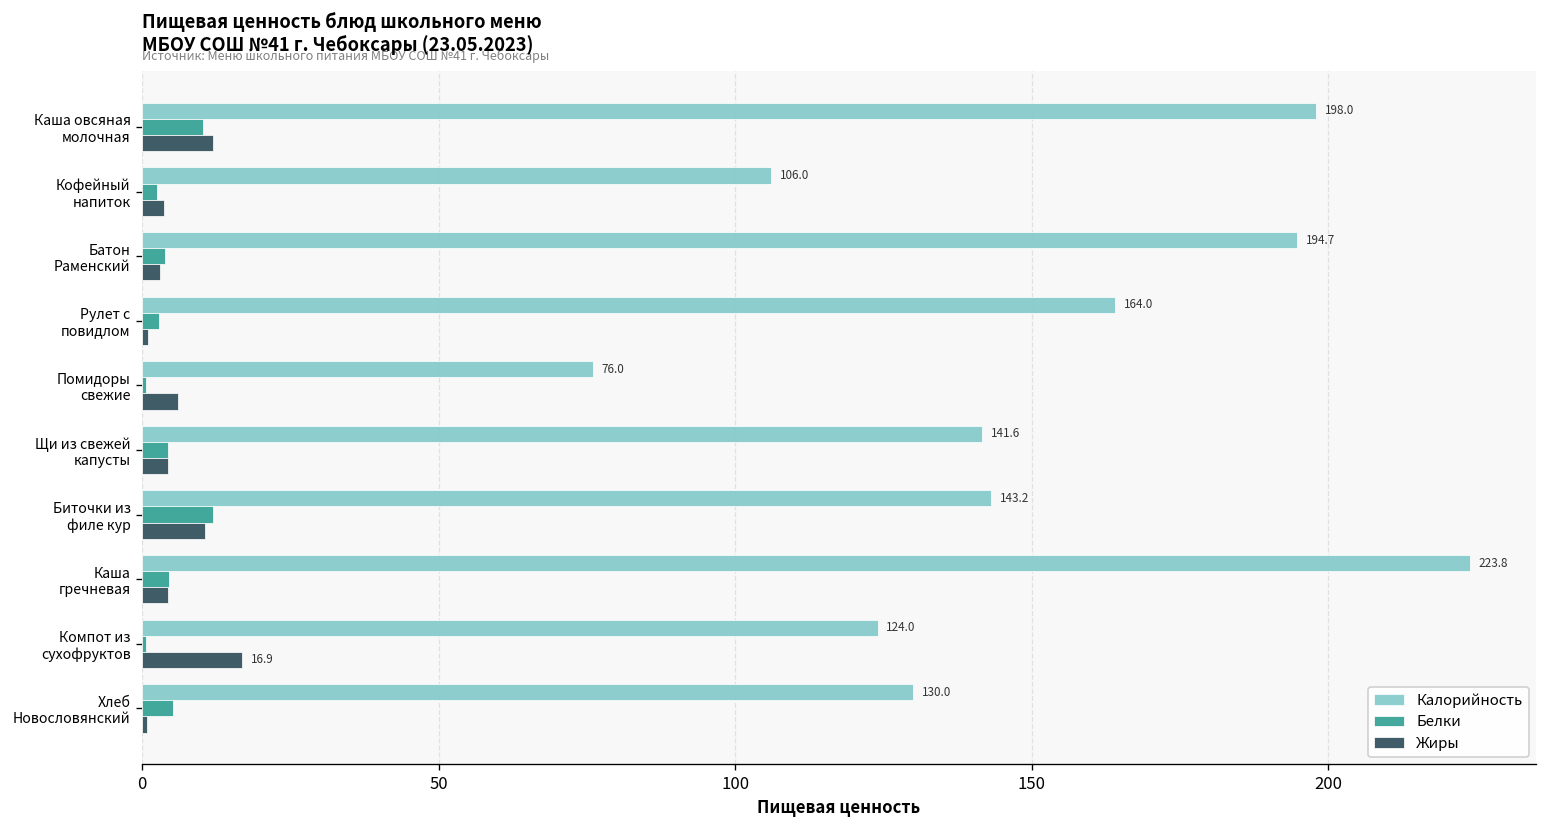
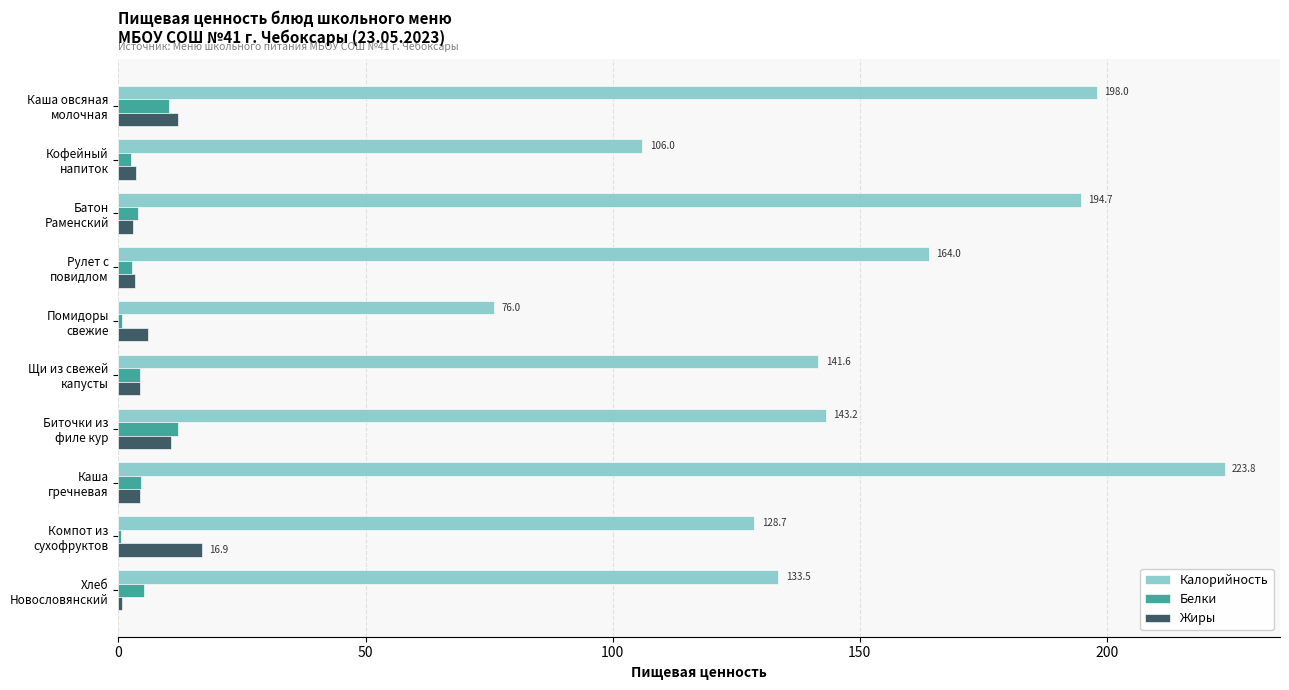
  {
    "Калорийность": {
      "Каша овсяная молочная": 198.0,
      "Кофейный напиток": 106.0,
      "Батон Раменский": 194.7,
      "Рулет с повидлом": 164.0,
      "Помидоры свежие": 76.0,
      "Щи из свежей капусты": 141.6,
      "Биточки из филе кур": 143.2,
      "Каша гречневая": 223.8,
-     "Компот из сухофруктов": 124.0,
-     "Хлеб Новословянский": 130.0
+     "Компот из сухофруктов": 128.7,
+     "Хлеб Новословянский": 133.5
    },
    "Белки": {
      "Каша овсяная молочная": 10,
      "Кофейный напиток": 3,
      "Батон Раменский": 4,
      "Рулет с повидлом": 3,
      "Помидоры свежие": 1,
      "Щи из свежей капусты": 4,
      "Биточки из филе кур": 12,
      "Каша гречневая": 5,
      "Компот из сухофруктов": 1,
      "Хлеб Новословянский": 5
    },
    "Жиры": {
      "Каша овсяная молочная": 12,
      "Кофейный напиток": 4,
      "Батон Раменский": 3,
-     "Рулет с повидлом": 1,
+     "Рулет с повидлом": 3,
      "Помидоры свежие": 6,
      "Щи из свежей капусты": 4,
      "Биточки из филе кур": 11,
      "Каша гречневая": 4,
      "Хлеб Новословянский": 1
    }
  }
